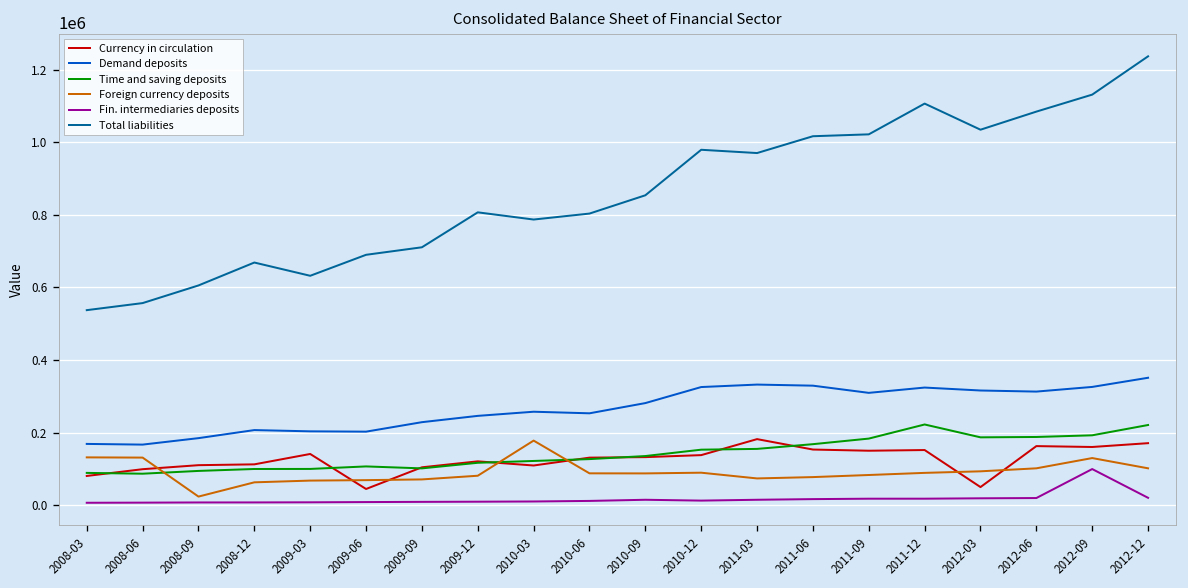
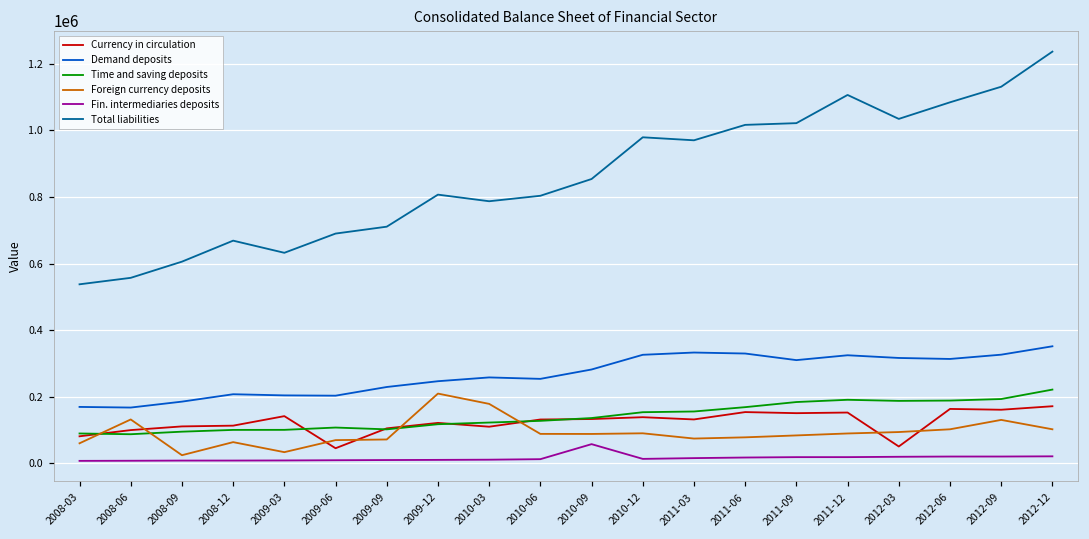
  {
    "Currency in circulation": {
      "2008-06": 100000,
      "2008-09": 110000,
      "2008-12": 110000,
      "2009-03": 140000,
      "2009-06": 40000,
      "2010-03": 110000,
      "2010-12": 140000,
-     "2011-03": 180000,
+     "2011-03": 130000,
      "2011-06": 150000,
      "2011-09": 150000,
      "2011-12": 150000,
      "2012-03": 50000,
      "2012-06": 160000,
      "2012-09": 160000,
      "2012-12": 170000
    },
    "Time and saving deposits": {
      "2008-06": 90000,
      "2008-09": 90000,
      "2008-12": 100000,
      "2009-03": 100000,
      "2009-06": 110000,
      "2010-03": 120000,
      "2010-12": 150000,
      "2011-03": 160000,
      "2011-06": 170000,
      "2011-09": 180000,
-     "2011-12": 220000,
+     "2011-12": 190000,
      "2012-03": 190000,
      "2012-06": 190000,
      "2012-09": 190000,
      "2012-12": 220000
    },
    "Foreign currency deposits": {
-     "2008-03": 130000,
+     "2008-03": 60000,
      "2008-06": 130000,
      "2008-09": 20000,
      "2008-12": 60000,
-     "2009-03": 70000,
+     "2009-03": 30000,
      "2009-06": 70000,
      "2009-09": 70000,
-     "2009-12": 80000,
+     "2009-12": 210000,
      "2010-03": 180000,
      "2010-06": 90000,
      "2010-09": 90000,
      "2010-12": 90000,
      "2011-03": 70000,
      "2011-06": 80000,
      "2011-09": 80000,
      "2011-12": 90000,
      "2012-03": 90000,
      "2012-06": 100000,
      "2012-09": 130000,
      "2012-12": 100000
    },
    "Fin. intermediaries deposits": {
      "2008-03": 10000,
      "2008-06": 10000,
      "2008-09": 10000,
      "2008-12": 10000,
      "2009-03": 10000,
      "2009-06": 10000,
      "2009-09": 10000,
      "2009-12": 10000,
      "2010-03": 10000,
      "2010-06": 10000,
-     "2010-09": 20000,
+     "2010-09": 60000,
      "2010-12": 10000,
      "2011-03": 20000,
      "2011-06": 20000,
      "2011-09": 20000,
      "2011-12": 20000,
      "2012-03": 20000,
      "2012-06": 20000,
-     "2012-09": 100000,
+     "2012-09": 20000,
      "2012-12": 20000
    }
  }
